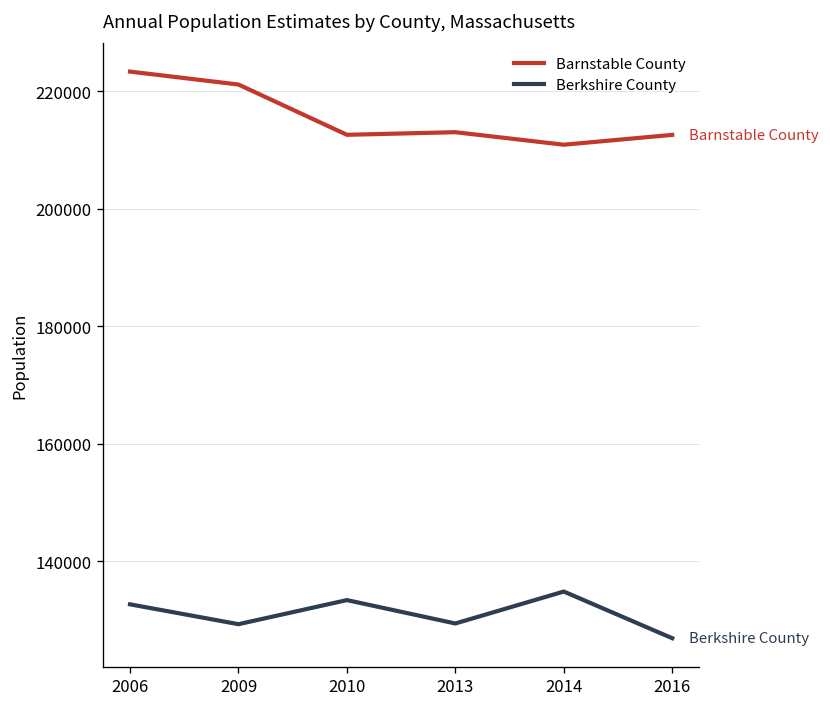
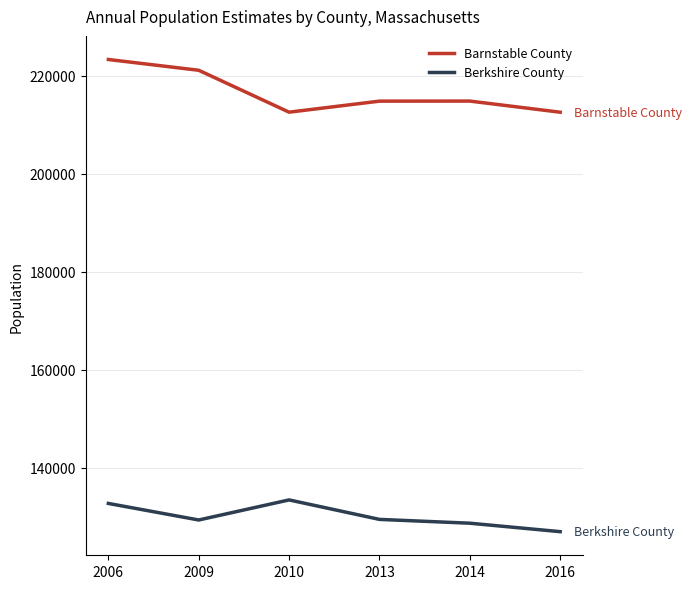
  {
    "Barnstable County": {
      "2006": 223000,
      "2009": 221000,
      "2010": 213000,
-     "2013": 213000,
-     "2014": 211000,
+     "2013": 215000,
+     "2014": 215000,
      "2016": 213000
    },
    "Berkshire County": {
      "2006": 133000,
      "2009": 129000,
      "2010": 133000,
      "2013": 129000,
-     "2014": 135000,
+     "2014": 129000,
      "2016": 127000
    }
  }
